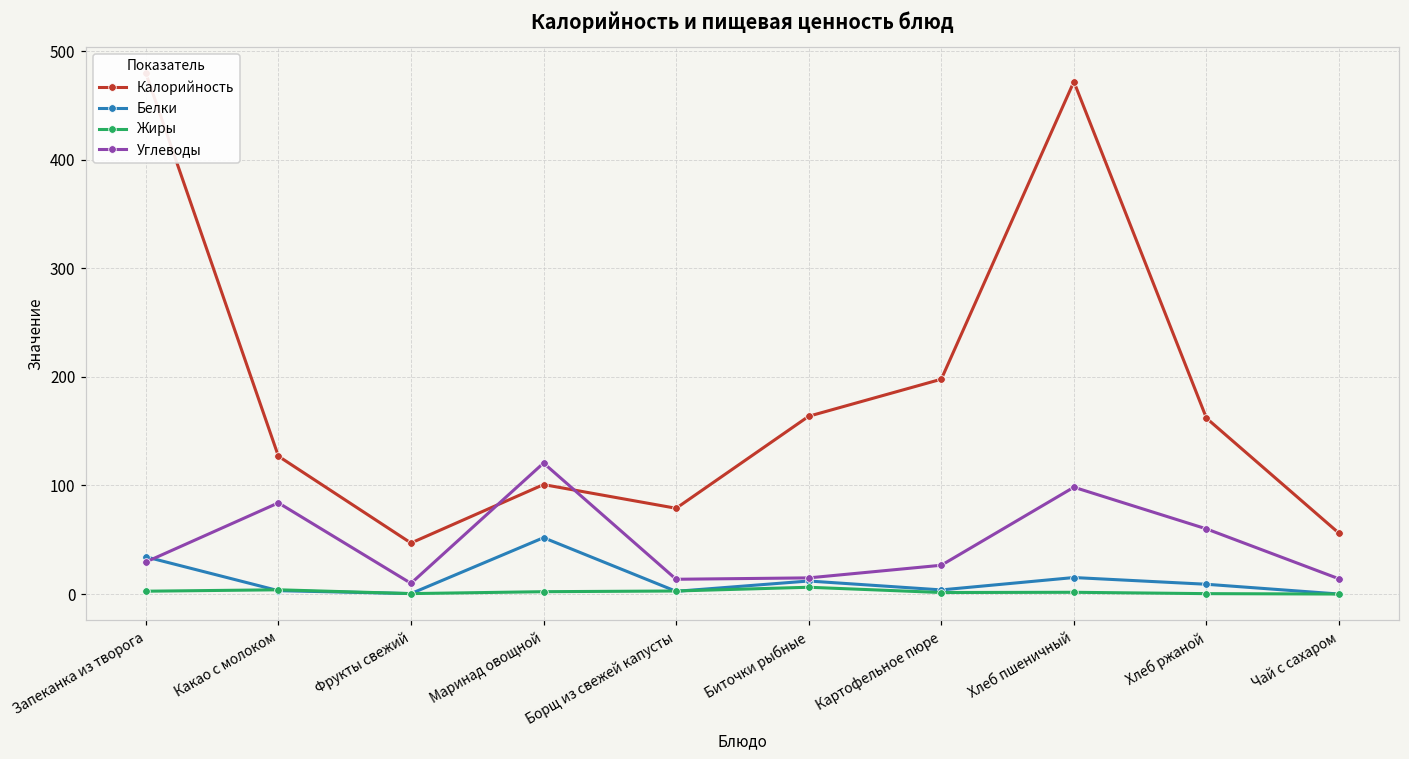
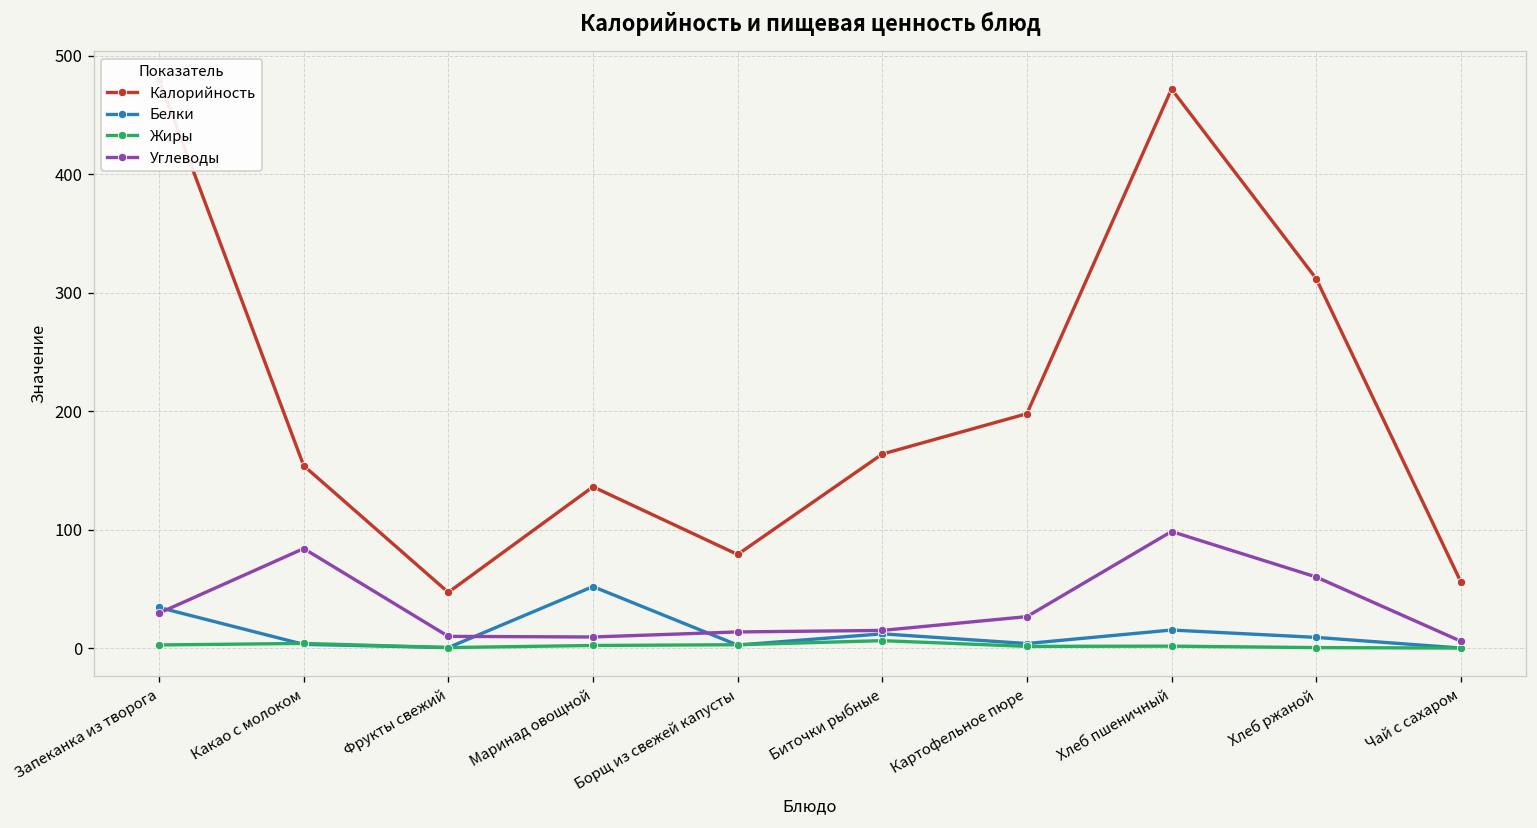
  {
    "Калорийность": {
-     "Какао с молоком": 130,
+     "Какао с молоком": 150,
      "Фрукты свежий": 50,
-     "Маринад овощной": 100,
+     "Маринад овощной": 140,
      "Борщ из свежей капусты": 80,
      "Биточки рыбные": 160,
      "Картофельное пюре": 200,
      "Хлеб пшеничный": 470,
-     "Хлеб ржаной": 160,
+     "Хлеб ржаной": 310,
      "Чай с сахаром": 60
    },
    "Белки": {
      "Запеканка из творога": 30,
      "Маринад овощной": 50,
      "Биточки рыбные": 10,
      "Хлеб пшеничный": 20,
      "Хлеб ржаной": 10
    },
    "Жиры": {
      "Запеканка из творога": 0,
      "Маринад овощной": 0,
      "Биточки рыбные": 10,
      "Хлеб пшеничный": 0,
      "Хлеб ржаной": 0
    },
    "Углеводы": {
      "Запеканка из творога": 30,
      "Какао с молоком": 80,
      "Фрукты свежий": 10,
-     "Маринад овощной": 120,
+     "Маринад овощной": 10,
      "Борщ из свежей капусты": 10,
      "Биточки рыбные": 10,
      "Картофельное пюре": 30,
      "Хлеб пшеничный": 100,
      "Хлеб ржаной": 60,
-     "Чай с сахаром": 14
+     "Чай с сахаром": 6
    }
  }
